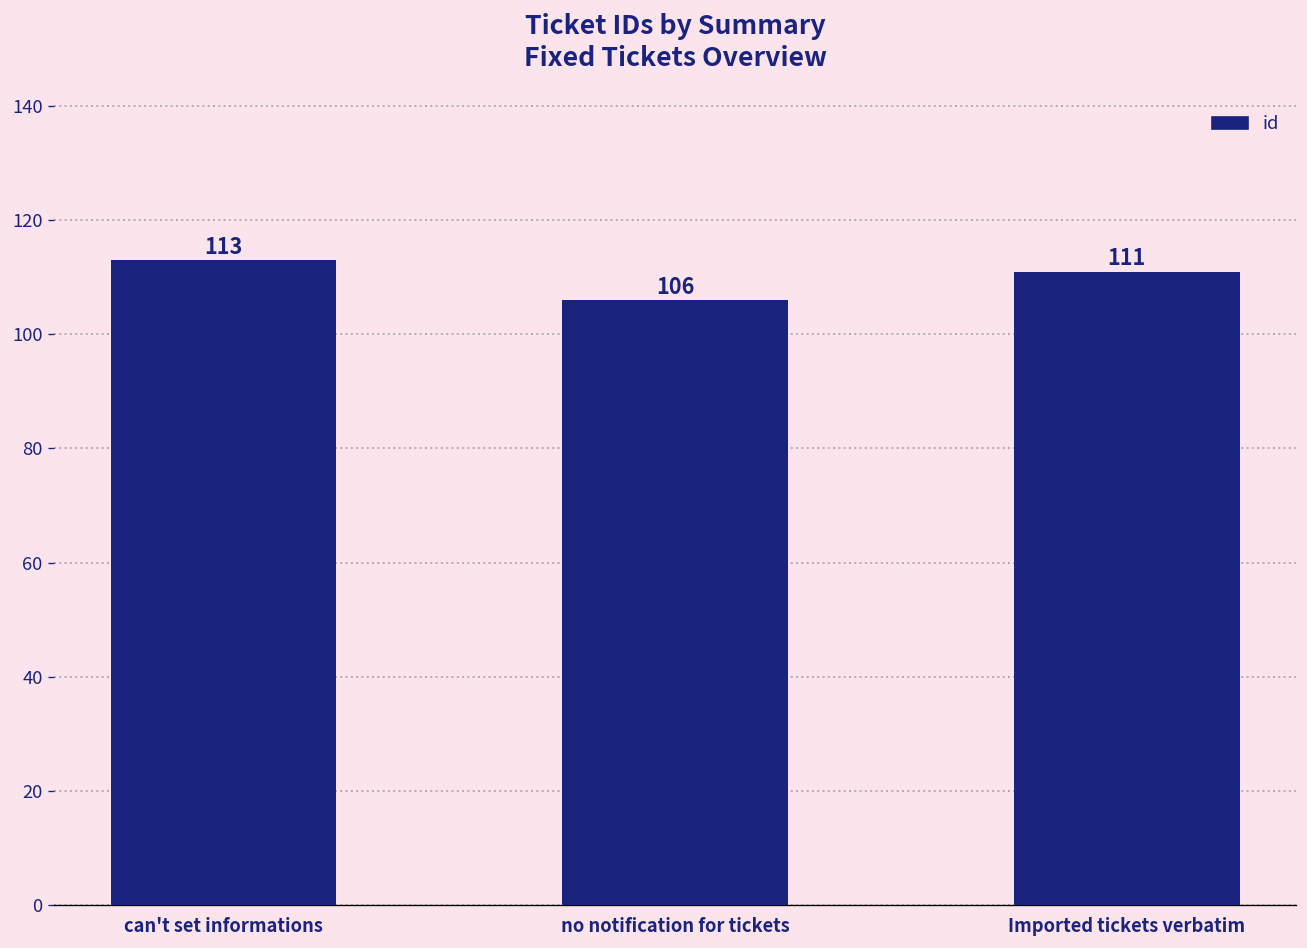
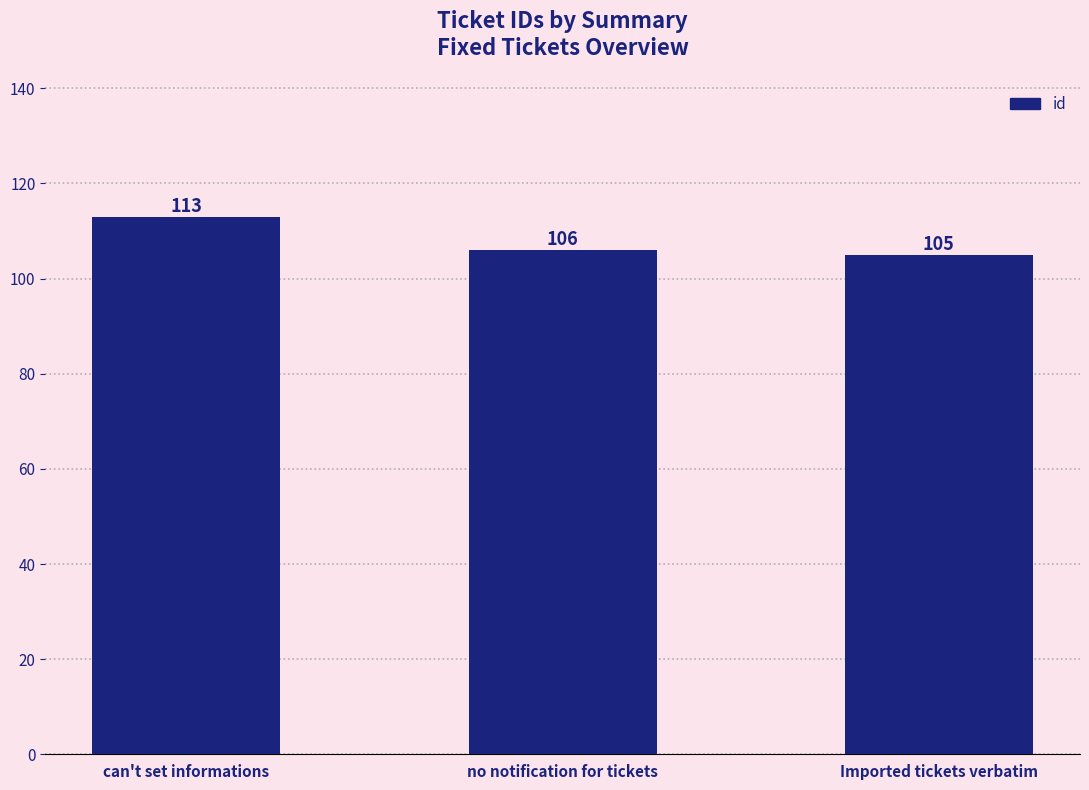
  {
    "can't set informations": 113,
    "no notification for tickets": 106,
-   "Imported tickets verbatim": 111
+   "Imported tickets verbatim": 105
  }
